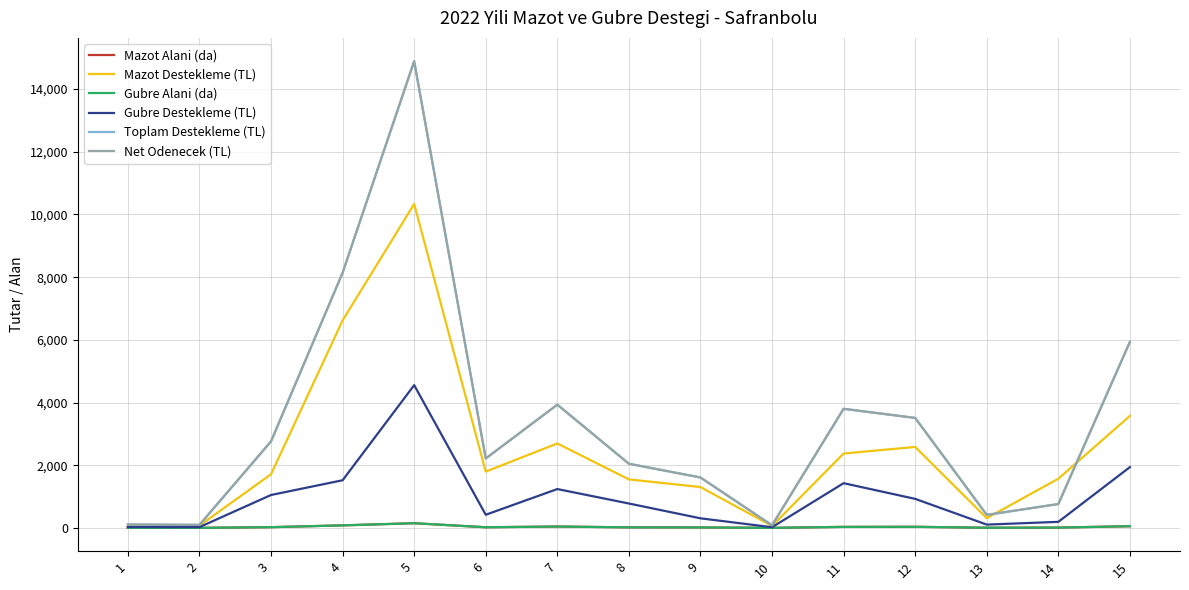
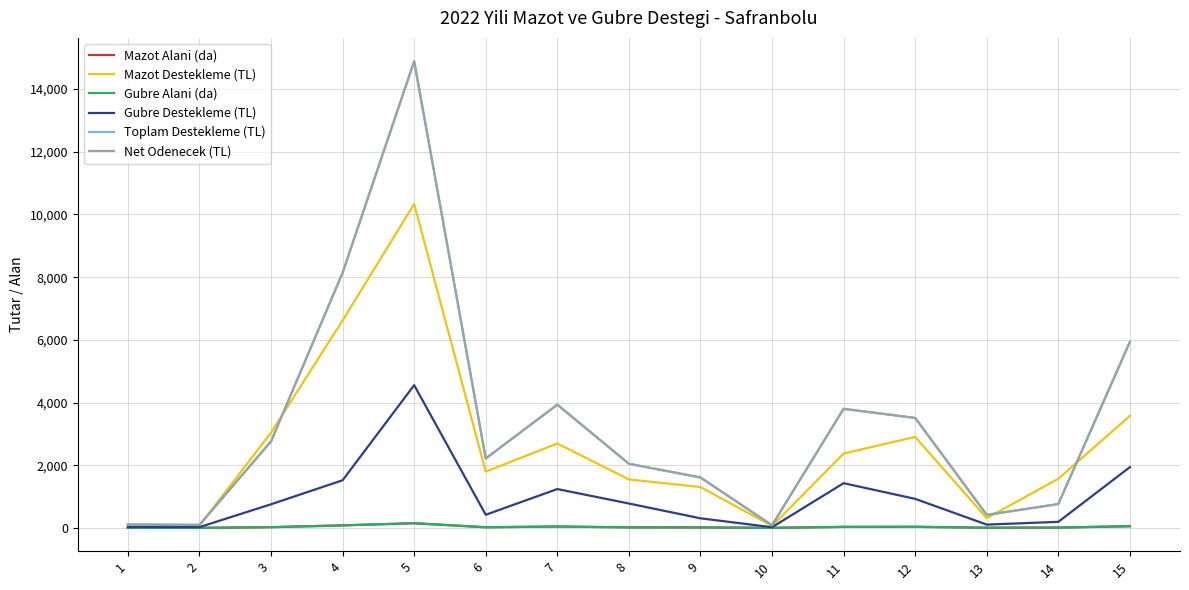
  {
    "Gubre Alani (da)": {
      "3": "0",
      "4": "100",
      "5": "100",
      "6": "0",
      "7": "0",
      "8": "0",
      "9": "0",
      "11": "0",
      "12": "0",
      "13": "0",
      "14": "0",
      "15": "100"
    },
    "Mazot Destekleme (TL)": {
-     "3": "1,700",
+     "3": "3,000",
      "4": "6,600",
      "5": "10,300",
      "6": "1,800",
      "7": "2,700",
      "8": "1,500",
      "9": "1,300",
      "11": "2,400",
-     "12": "2,600",
+     "12": "2,900",
      "13": "300",
      "14": "1,600",
      "15": "3,600"
    },
    "Gubre Destekleme (TL)": {
-     "3": "1,000",
+     "3": "800",
      "4": "1,500",
      "5": "4,600",
      "6": "400",
      "7": "1,200",
      "8": "800",
      "9": "300",
      "11": "1,400",
      "12": "900",
      "13": "100",
      "14": "200",
      "15": "1,900"
    },
    "Net Odenecek (TL)": {
      "3": "2,800",
      "4": "8,100",
      "5": "14,900",
      "6": "2,200",
      "7": "3,900",
      "8": "2,000",
      "9": "1,600",
      "11": "3,800",
      "12": "3,500",
      "13": "400",
      "14": "800",
      "15": "5,900"
    }
  }
